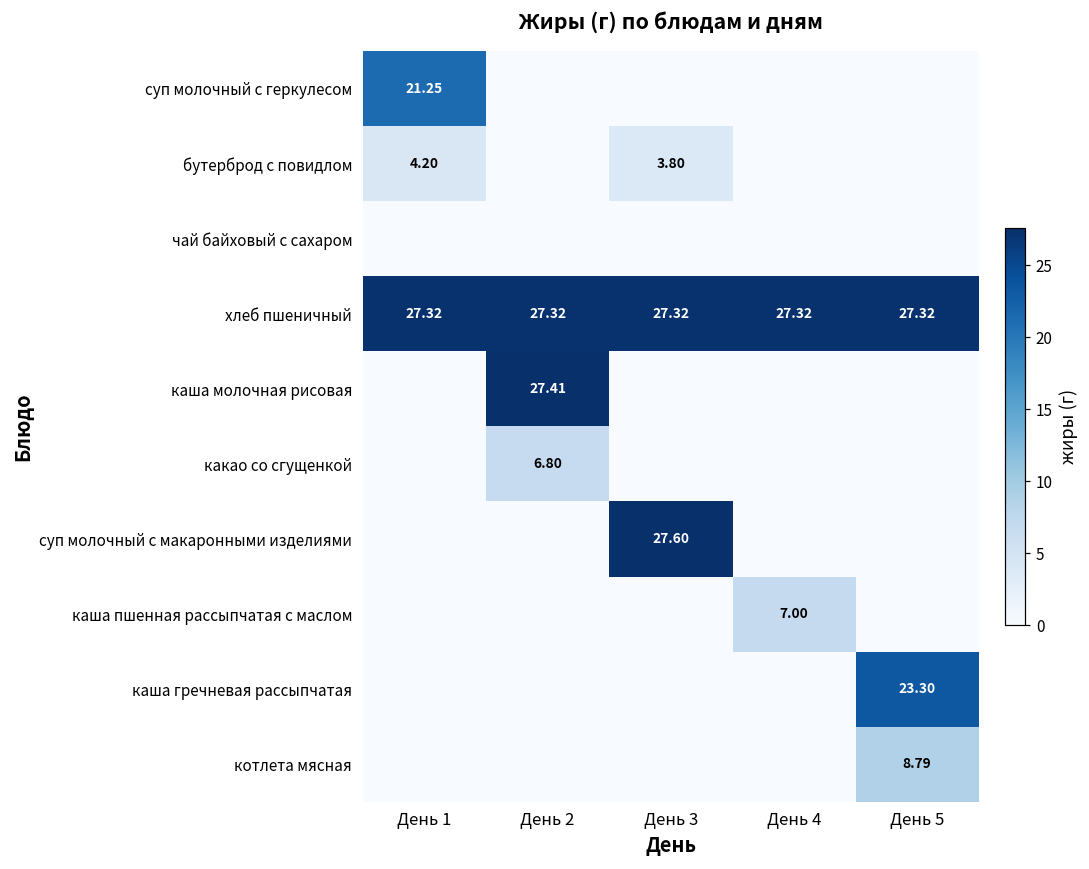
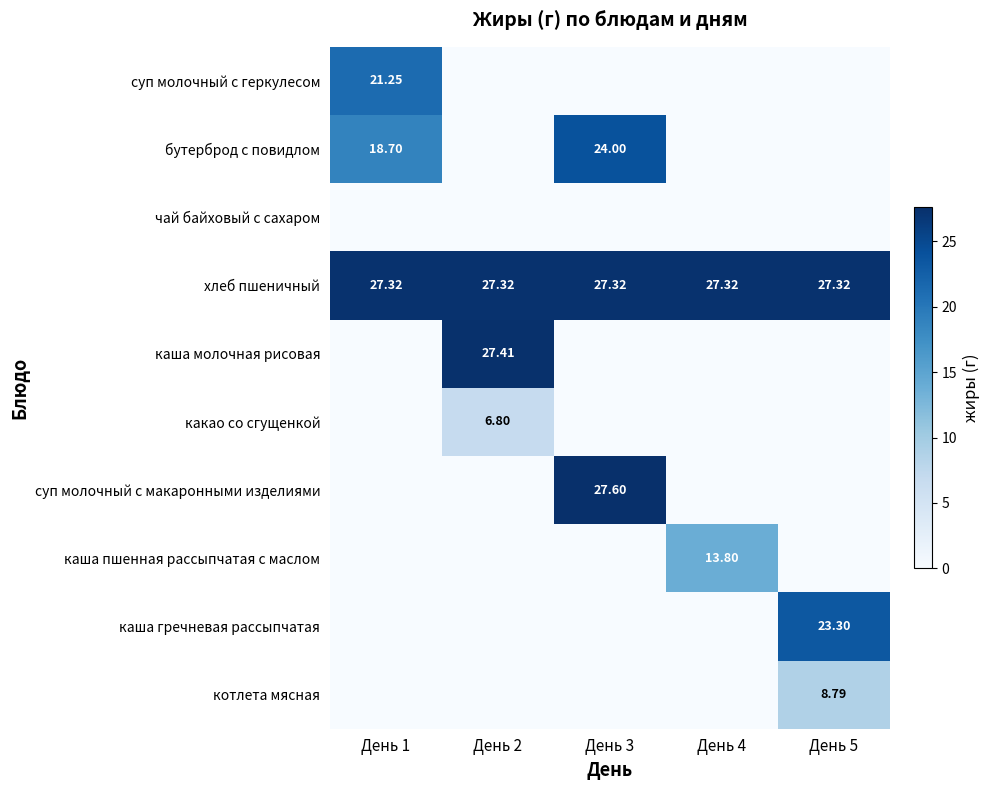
  {
    "суп молочный с геркулесом": {
      "День 1": 21.25
    },
    "бутерброд с повидлом": {
-     "День 1": 4.20,
-     "День 3": 3.80
+     "День 1": 18.70,
+     "День 3": 24.00
    },
    "хлеб пшеничный": {
      "День 1": 27.32,
      "День 2": 27.32,
      "День 3": 27.32,
      "День 4": 27.32,
      "День 5": 27.32
    },
    "каша молочная рисовая": {
      "День 2": 27.41
    },
    "какао со сгущенкой": {
      "День 2": 6.80
    },
    "суп молочный с макаронными изделиями": {
      "День 3": 27.60
    },
    "каша пшенная рассыпчатая с маслом": {
-     "День 4": 7.00
+     "День 4": 13.80
    },
    "каша гречневая рассыпчатая": {
      "День 5": 23.30
    },
    "котлета мясная": {
      "День 5": 8.79
    }
  }
